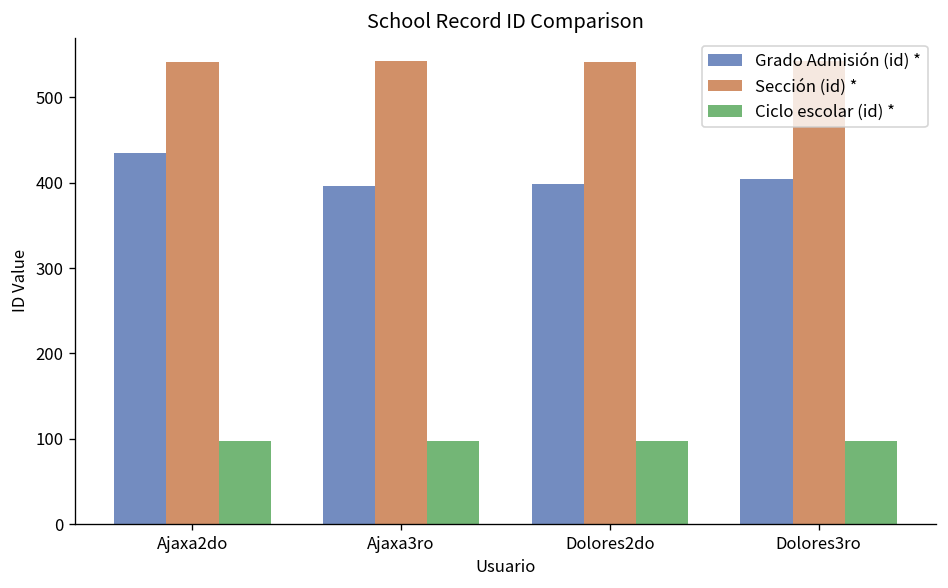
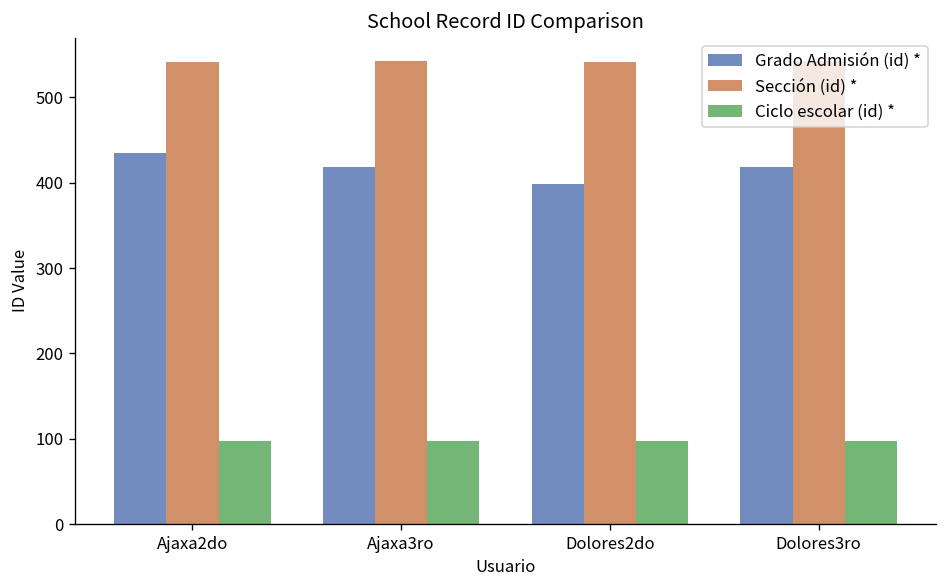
  {
    "Grado Admisión (id) *": {
      "Ajaxa2do": 440,
-     "Ajaxa3ro": 400,
+     "Ajaxa3ro": 420,
      "Dolores2do": 400,
-     "Dolores3ro": 410
+     "Dolores3ro": 420
    },
    "Sección (id) *": {
      "Ajaxa2do": 540,
      "Ajaxa3ro": 540,
      "Dolores2do": 540
    },
    "Ciclo escolar (id) *": {
      "Ajaxa2do": 100,
      "Ajaxa3ro": 100,
      "Dolores2do": 100,
      "Dolores3ro": 100
    }
  }
